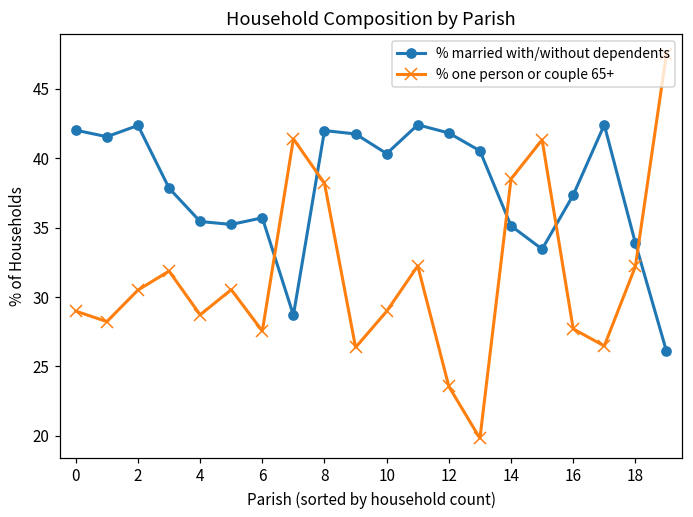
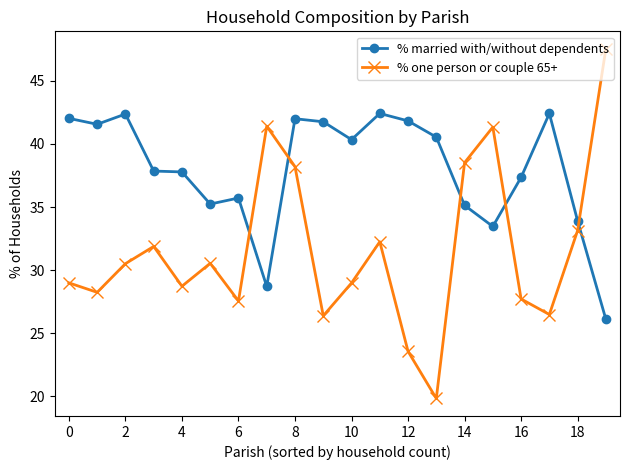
  {
    "% married with/without dependents": {
      "0": 42.0,
      "2": 42.4,
-     "4": 35.4,
+     "4": 37.8,
      "6": 35.7,
      "8": 42.0,
      "10": 40.3,
      "12": 41.8,
      "14": 35.1,
      "16": 37.3,
      "18": 33.9
    },
    "% one person or couple 65+": {
      "0": 29.0,
      "2": 30.5,
      "4": 28.7,
      "6": 27.6,
      "8": 38.2,
      "10": 29.0,
      "12": 23.6,
      "14": 38.5,
      "16": 27.7,
-     "18": 32.2
+     "18": 33.1
    }
  }
